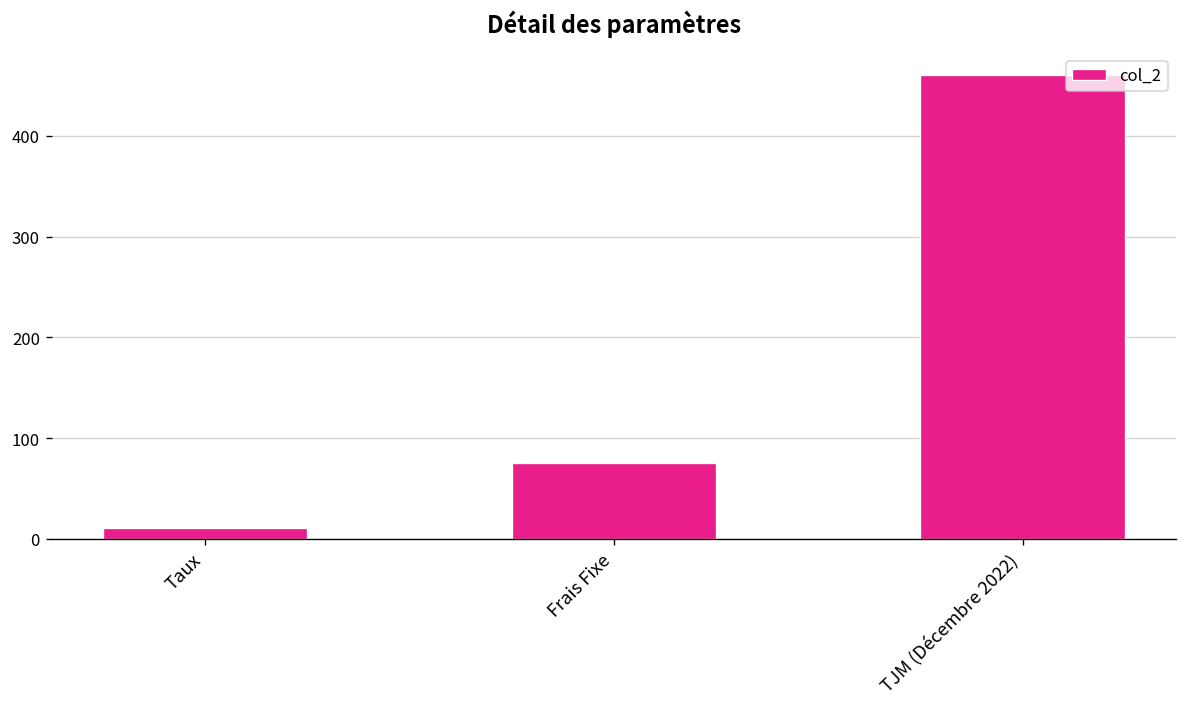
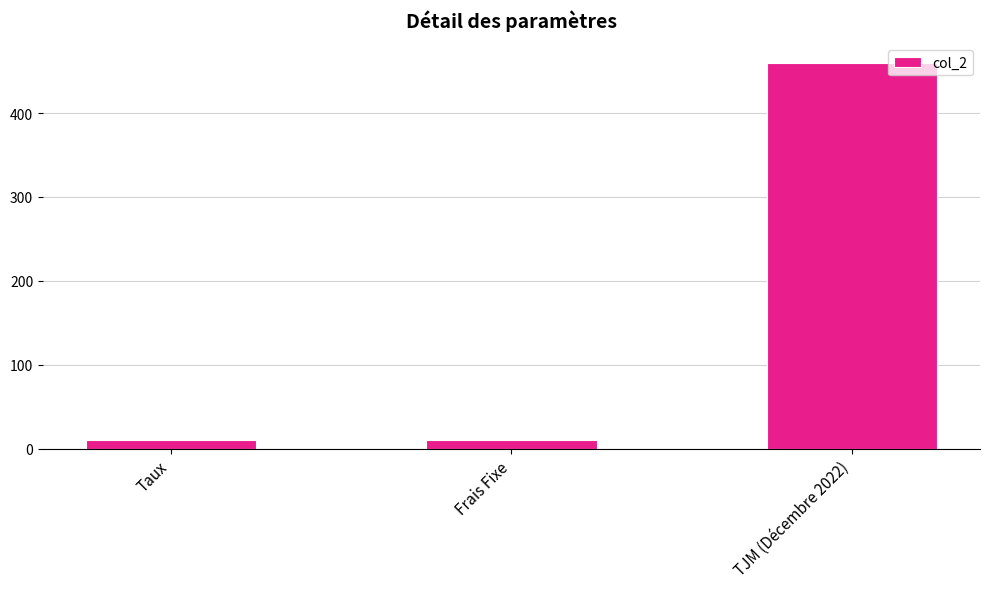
  {
    "Taux": 10,
-   "Frais Fixe": 80,
+   "Frais Fixe": 10,
    "TJM (Décembre 2022)": 460
  }
